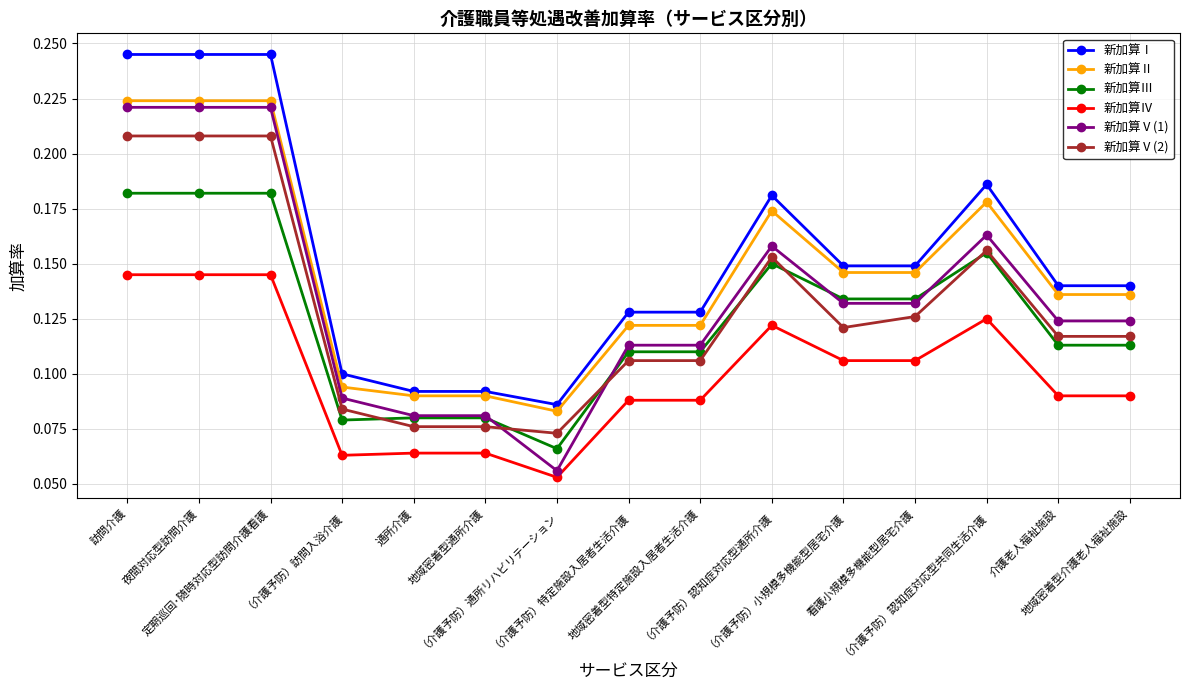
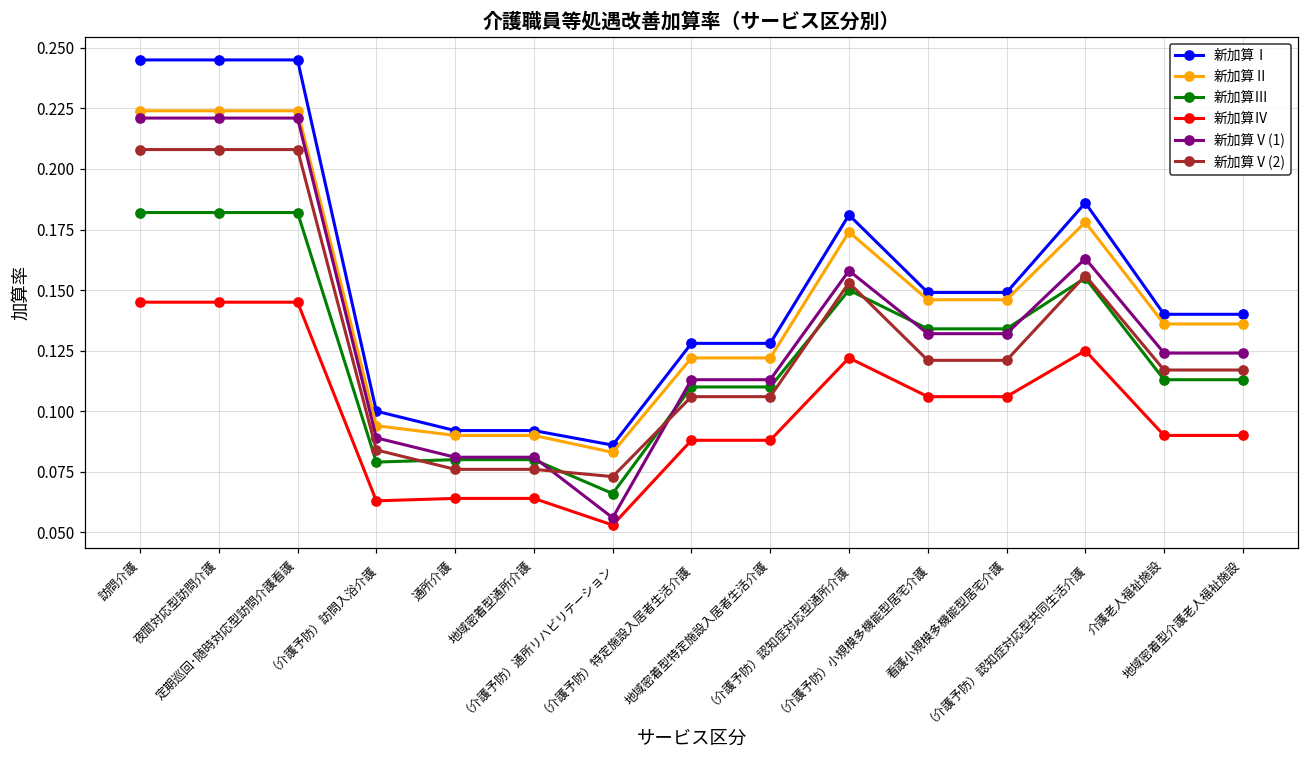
  {
    "新加算Ⅰ": {
      "訪問介護": 0.245,
      "夜間対応型訪問介護": 0.245,
      "定期巡回･随時対応型訪問介護看護": 0.245,
      "（介護予防）訪問入浴介護": 0.100,
      "通所介護": 0.092,
      "地域密着型通所介護": 0.092,
      "（介護予防）通所リハビリテーション": 0.086,
      "（介護予防）特定施設入居者生活介護": 0.128,
      "地域密着型特定施設入居者生活介護": 0.128,
      "（介護予防）認知症対応型通所介護": 0.181,
      "（介護予防）小規模多機能型居宅介護": 0.149,
      "看護小規模多機能型居宅介護": 0.149,
      "（介護予防）認知症対応型共同生活介護": 0.186,
      "介護老人福祉施設": 0.140,
      "地域密着型介護老人福祉施設": 0.140
    },
    "新加算Ⅱ": {
      "訪問介護": 0.224,
      "夜間対応型訪問介護": 0.224,
      "定期巡回･随時対応型訪問介護看護": 0.224,
      "（介護予防）訪問入浴介護": 0.094,
      "通所介護": 0.090,
      "地域密着型通所介護": 0.090,
      "（介護予防）通所リハビリテーション": 0.083,
      "（介護予防）特定施設入居者生活介護": 0.122,
      "地域密着型特定施設入居者生活介護": 0.122,
      "（介護予防）認知症対応型通所介護": 0.174,
      "（介護予防）小規模多機能型居宅介護": 0.146,
      "看護小規模多機能型居宅介護": 0.146,
      "（介護予防）認知症対応型共同生活介護": 0.178,
      "介護老人福祉施設": 0.136,
      "地域密着型介護老人福祉施設": 0.136
    },
    "新加算Ⅲ": {
      "訪問介護": 0.182,
      "夜間対応型訪問介護": 0.182,
      "定期巡回･随時対応型訪問介護看護": 0.182,
      "（介護予防）訪問入浴介護": 0.079,
      "（介護予防）通所リハビリテーション": 0.066,
      "（介護予防）特定施設入居者生活介護": 0.110,
      "地域密着型特定施設入居者生活介護": 0.110,
      "（介護予防）認知症対応型通所介護": 0.150,
      "（介護予防）小規模多機能型居宅介護": 0.134,
      "看護小規模多機能型居宅介護": 0.134,
      "介護老人福祉施設": 0.113,
      "地域密着型介護老人福祉施設": 0.113
    },
    "新加算Ⅳ": {
      "訪問介護": 0.145,
      "夜間対応型訪問介護": 0.145,
      "定期巡回･随時対応型訪問介護看護": 0.145,
      "（介護予防）訪問入浴介護": 0.063,
      "通所介護": 0.064,
      "地域密着型通所介護": 0.064,
      "（介護予防）通所リハビリテーション": 0.053,
      "（介護予防）特定施設入居者生活介護": 0.088,
      "地域密着型特定施設入居者生活介護": 0.088,
      "（介護予防）認知症対応型通所介護": 0.122,
      "（介護予防）小規模多機能型居宅介護": 0.106,
      "看護小規模多機能型居宅介護": 0.106,
      "（介護予防）認知症対応型共同生活介護": 0.125,
      "介護老人福祉施設": 0.090,
      "地域密着型介護老人福祉施設": 0.090
    },
    "新加算Ⅴ(1)": {
      "訪問介護": 0.221,
      "夜間対応型訪問介護": 0.221,
      "定期巡回･随時対応型訪問介護看護": 0.221,
      "（介護予防）訪問入浴介護": 0.089,
      "（介護予防）通所リハビリテーション": 0.056,
      "（介護予防）特定施設入居者生活介護": 0.113,
      "地域密着型特定施設入居者生活介護": 0.113,
      "（介護予防）認知症対応型通所介護": 0.158,
      "（介護予防）小規模多機能型居宅介護": 0.132,
      "看護小規模多機能型居宅介護": 0.132,
      "（介護予防）認知症対応型共同生活介護": 0.163,
      "介護老人福祉施設": 0.124,
      "地域密着型介護老人福祉施設": 0.124
    },
    "新加算Ⅴ(2)": {
      "訪問介護": 0.208,
      "夜間対応型訪問介護": 0.208,
      "定期巡回･随時対応型訪問介護看護": 0.208,
      "（介護予防）訪問入浴介護": 0.084,
      "通所介護": 0.076,
      "地域密着型通所介護": 0.076,
      "（介護予防）通所リハビリテーション": 0.073,
      "（介護予防）特定施設入居者生活介護": 0.106,
      "地域密着型特定施設入居者生活介護": 0.106,
      "（介護予防）認知症対応型通所介護": 0.153,
      "（介護予防）小規模多機能型居宅介護": 0.121,
-     "看護小規模多機能型居宅介護": 0.126,
+     "看護小規模多機能型居宅介護": 0.121,
      "介護老人福祉施設": 0.117,
      "地域密着型介護老人福祉施設": 0.117
    }
  }
